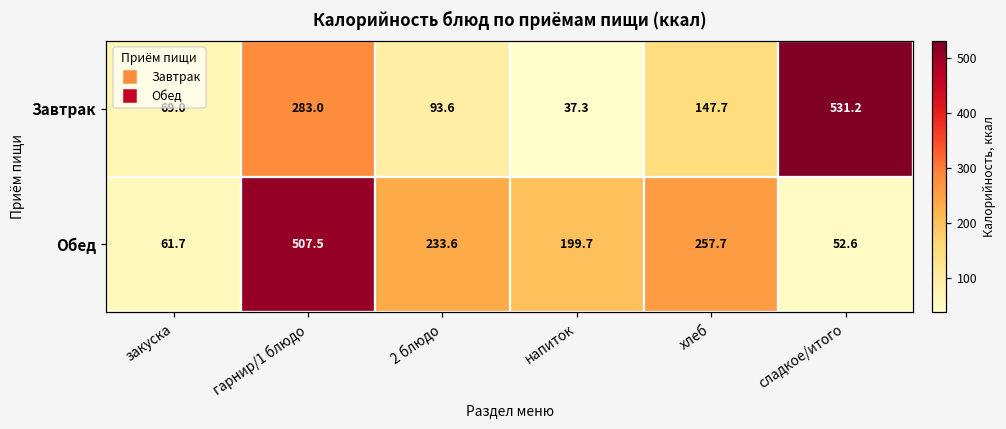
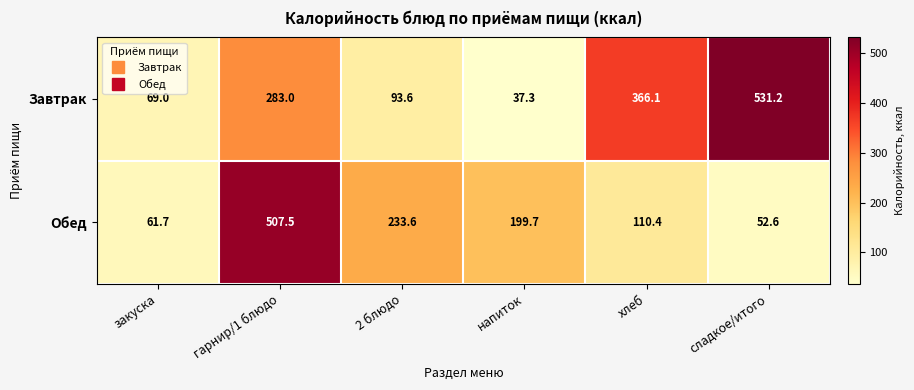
  {
    "Завтрак": {
      "гарнир/1 блюдо": 283.0,
      "2 блюдо": 93.6,
      "напиток": 37.3,
-     "хлеб": 147.7,
+     "хлеб": 366.1,
      "сладкое/итого": 531.2
    },
    "Обед": {
      "закуска": 61.7,
      "гарнир/1 блюдо": 507.5,
      "2 блюдо": 233.6,
      "напиток": 199.7,
-     "хлеб": 257.7,
+     "хлеб": 110.4,
      "сладкое/итого": 52.6
    }
  }
